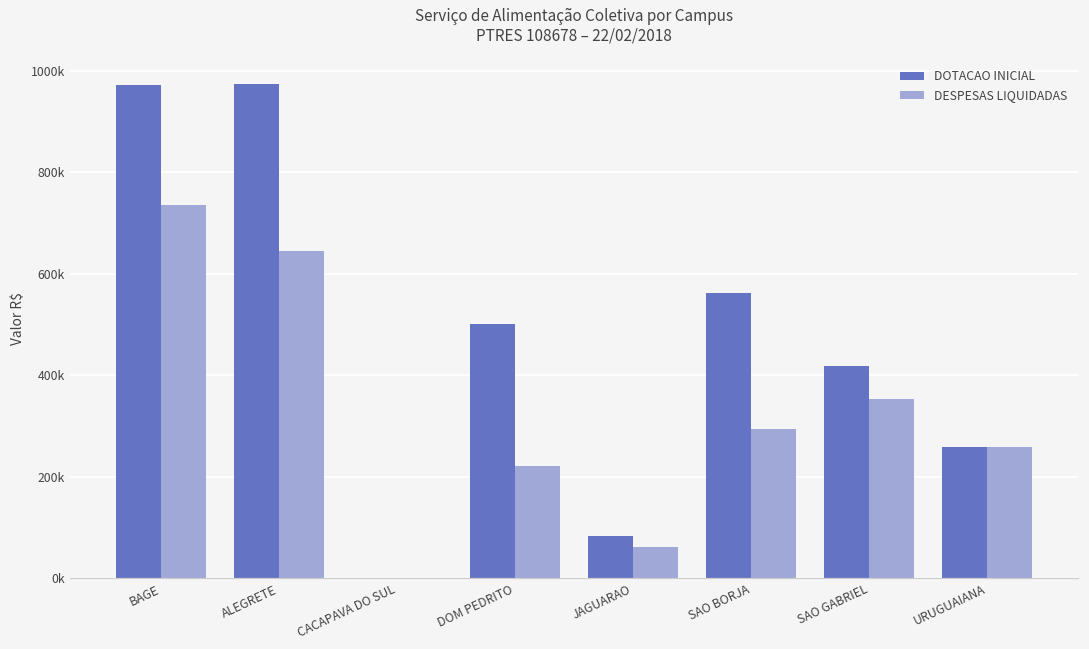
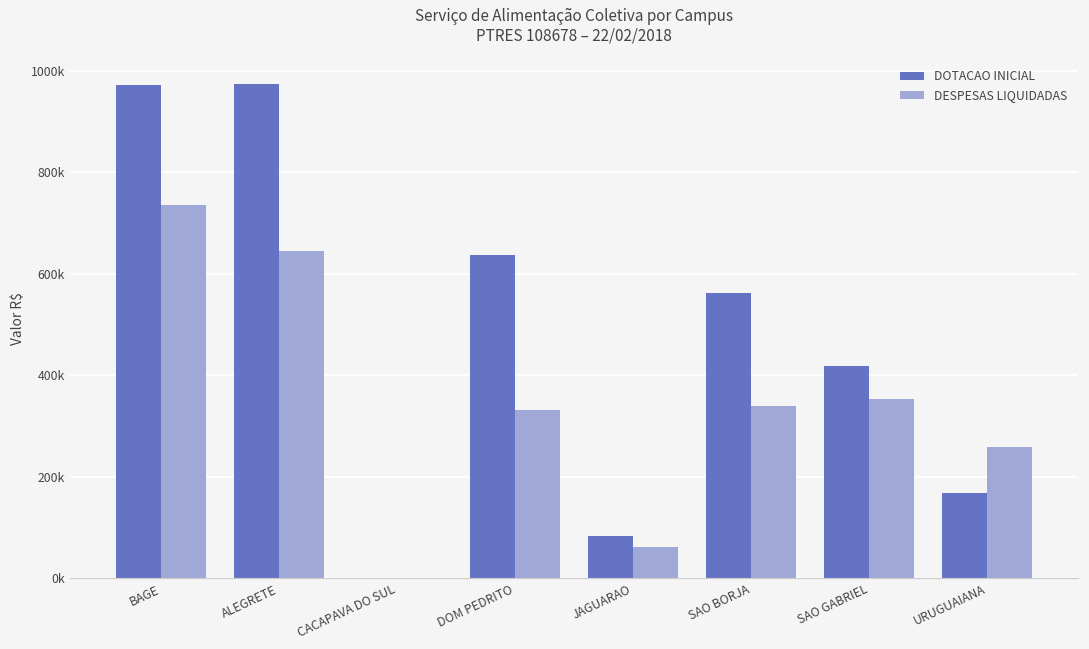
  {
    "DOTACAO INICIAL": {
      "BAGE": 970000,
      "ALEGRETE": 970000,
-     "DOM PEDRITO": 500000,
+     "DOM PEDRITO": 640000,
      "JAGUARAO": 80000,
      "SAO BORJA": 560000,
      "SAO GABRIEL": 420000,
-     "URUGUAIANA": 260000
+     "URUGUAIANA": 170000
    },
    "DESPESAS LIQUIDADAS": {
      "BAGE": 740000,
      "ALEGRETE": 650000,
      "CACAPAVA DO SUL": 0,
-     "DOM PEDRITO": 220000,
+     "DOM PEDRITO": 330000,
      "JAGUARAO": 60000,
-     "SAO BORJA": 290000,
+     "SAO BORJA": 340000,
      "SAO GABRIEL": 350000,
      "URUGUAIANA": 260000
    }
  }
